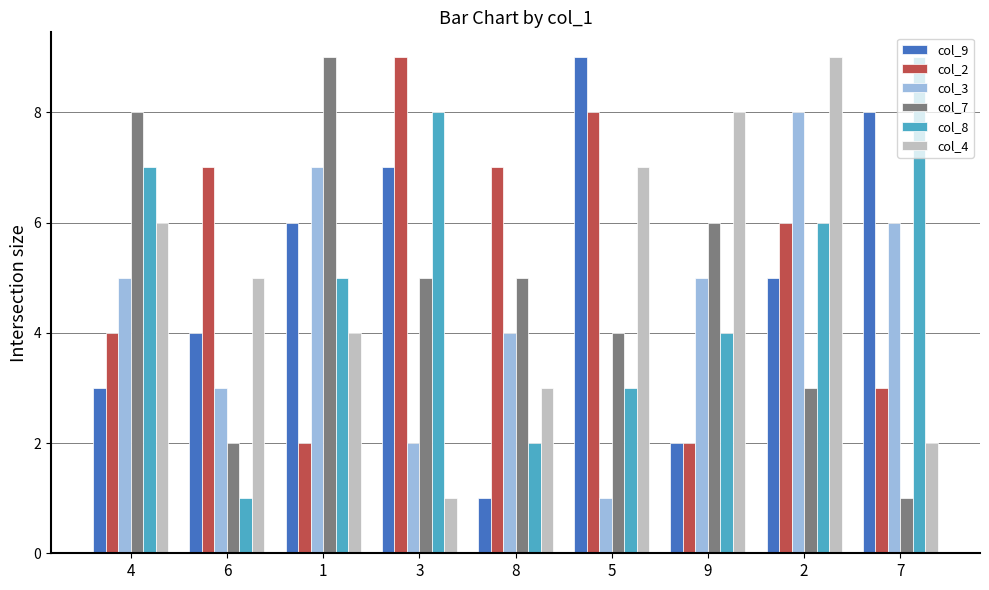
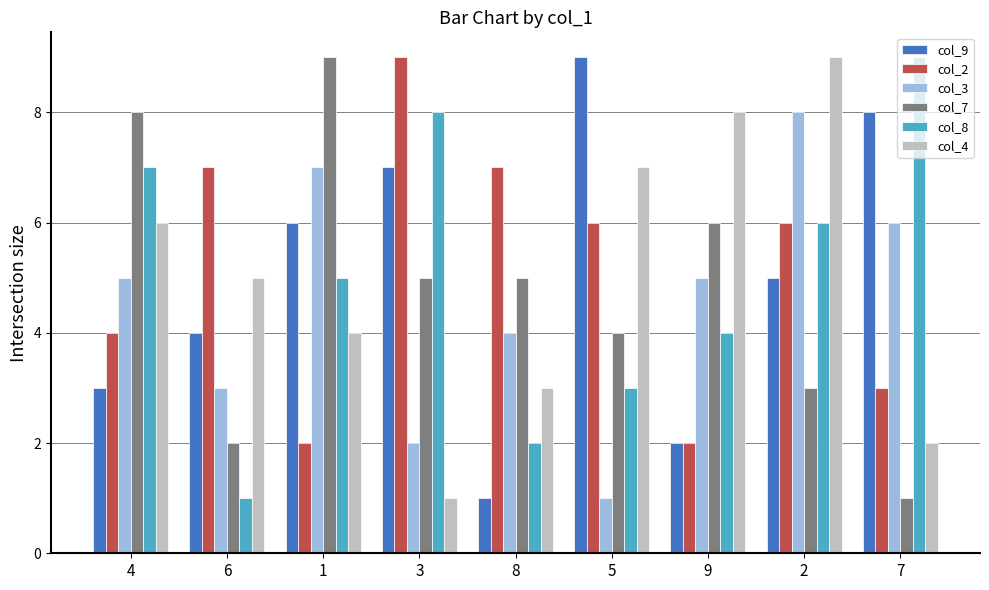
  {
    "col_2": {
      "4": 4,
      "6": 7,
      "1": 2,
      "3": 9,
      "8": 7,
-     "5": 8,
+     "5": 6,
      "9": 2,
      "2": 6,
      "7": 3
    },
    "col_7": {
      "4": 8,
      "6": 2,
      "1": 9,
      "3": 5,
      "8": 5,
      "5": 4,
      "9": 6,
      "2": 3,
      "7": 1
    }
  }
